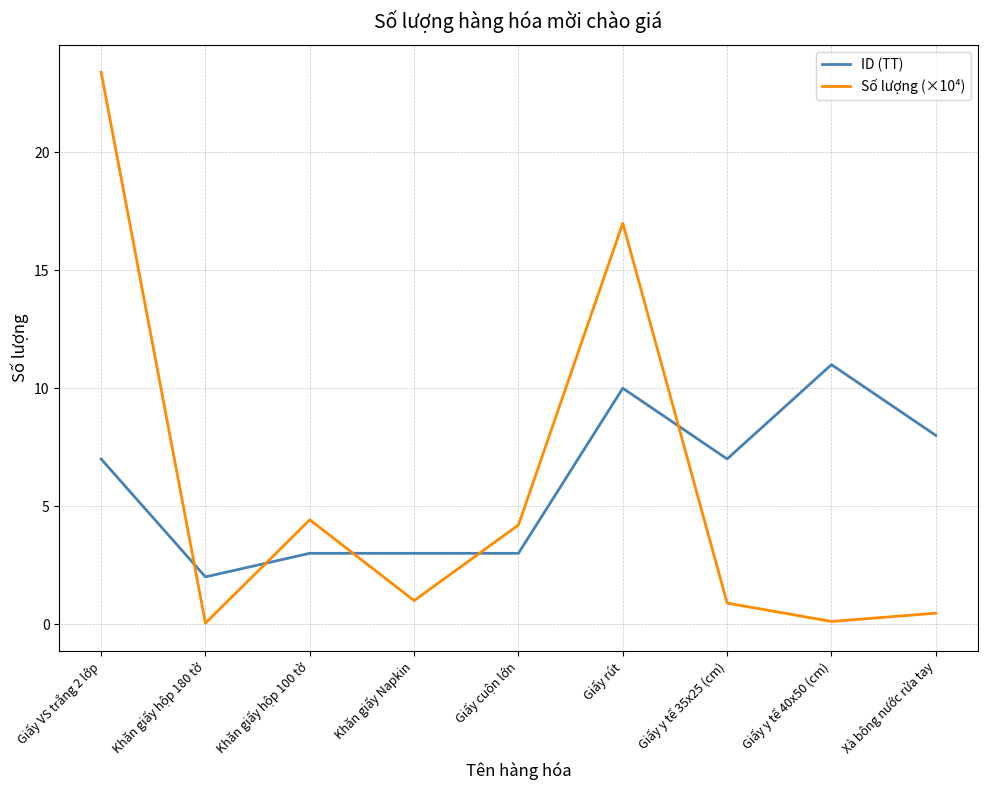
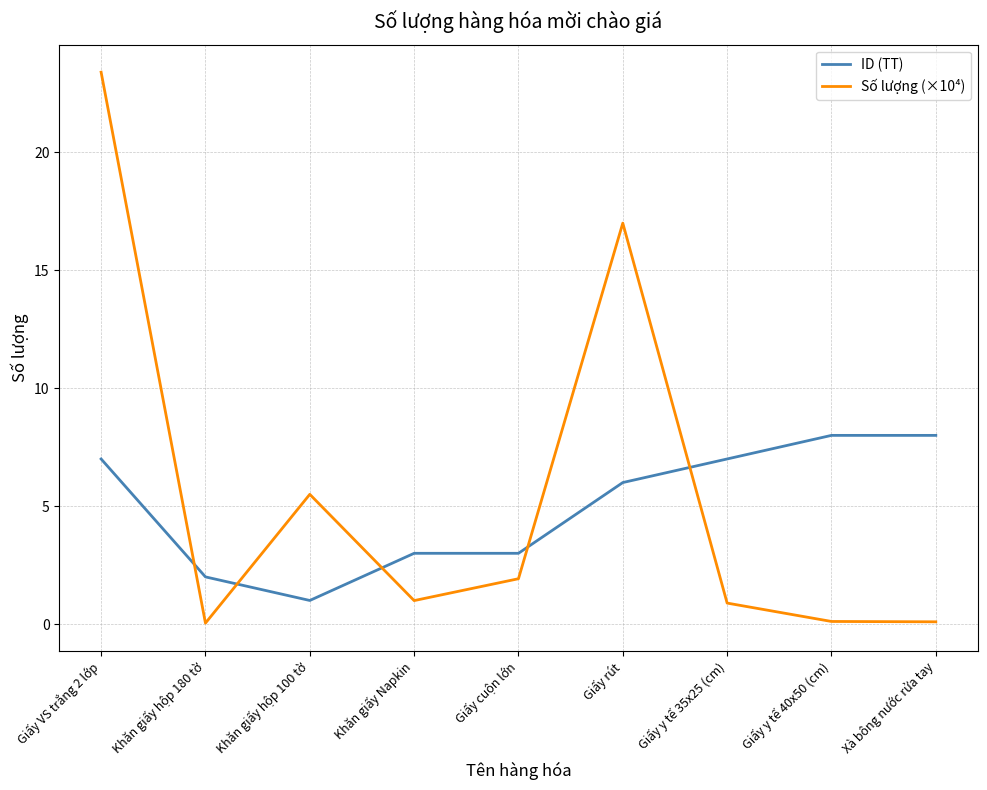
  {
    "ID (TT)": {
      "Giấy VS trắng 2 lớp": 7,
      "Khăn giấy hộp 180 tờ": 2,
-     "Khăn giấy hộp 100 tờ": 3,
+     "Khăn giấy hộp 100 tờ": 1,
      "Khăn giấy Napkin": 3,
      "Giấy cuộn lớn": 3,
-     "Giấy rút": 10,
+     "Giấy rút": 6,
      "Giấy y tế 35x25 (cm)": 7,
-     "Giấy y tế 40x50 (cm)": 11,
+     "Giấy y tế 40x50 (cm)": 8,
      "Xà bông nước rửa tay": 8
    },
    "Số lượng (×10⁴)": {
      "Giấy VS trắng 2 lớp": 23.4,
      "Khăn giấy hộp 180 tờ": 0.0,
-     "Khăn giấy hộp 100 tờ": 4.4,
+     "Khăn giấy hộp 100 tờ": 5.5,
      "Khăn giấy Napkin": 1.0,
-     "Giấy cuộn lớn": 4.2,
+     "Giấy cuộn lớn": 1.9,
      "Giấy rút": 17.0,
      "Giấy y tế 35x25 (cm)": 0.9,
      "Giấy y tế 40x50 (cm)": 0.1,
-     "Xà bông nước rửa tay": 0.5
+     "Xà bông nước rửa tay": 0.1
    }
  }
